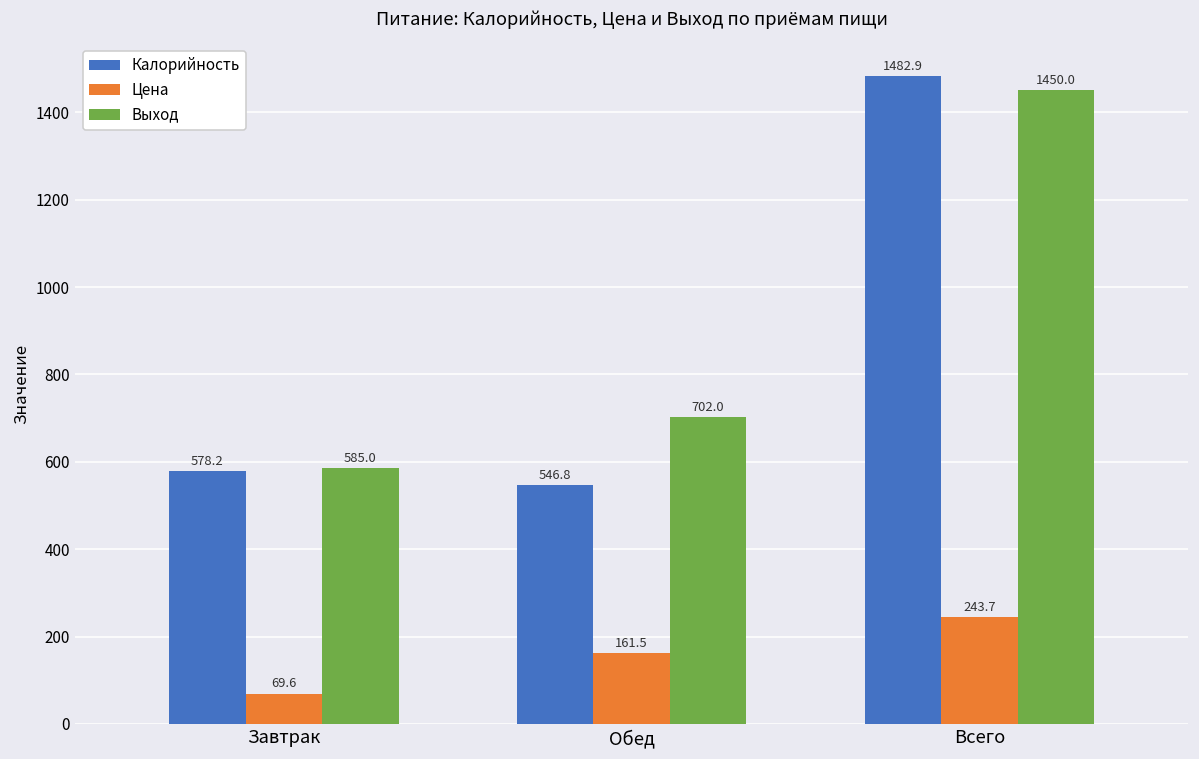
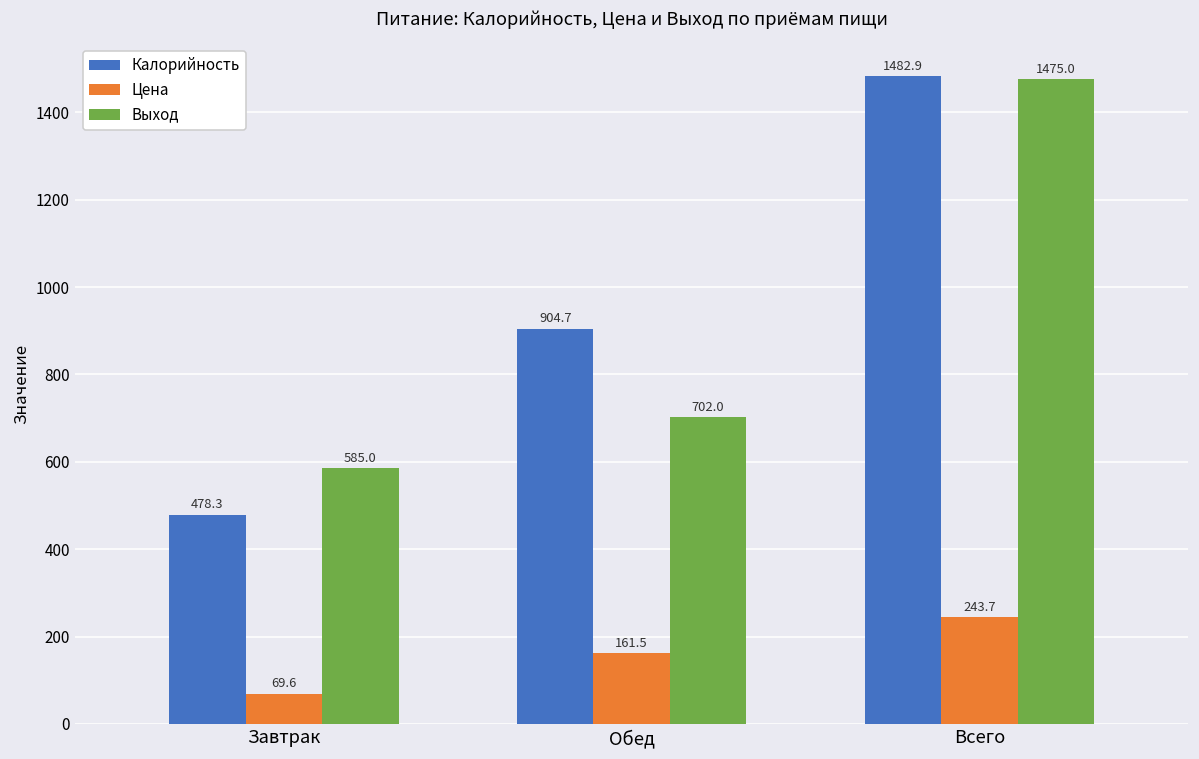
  {
    "Калорийность": {
-     "Завтрак": 578.2,
-     "Обед": 546.8,
+     "Завтрак": 478.3,
+     "Обед": 904.7,
      "Всего": 1482.9
    },
    "Цена": {
      "Завтрак": 69.6,
      "Обед": 161.5,
      "Всего": 243.7
    },
    "Выход": {
      "Завтрак": 585.0,
      "Обед": 702.0,
-     "Всего": 1450.0
+     "Всего": 1475.0
    }
  }
